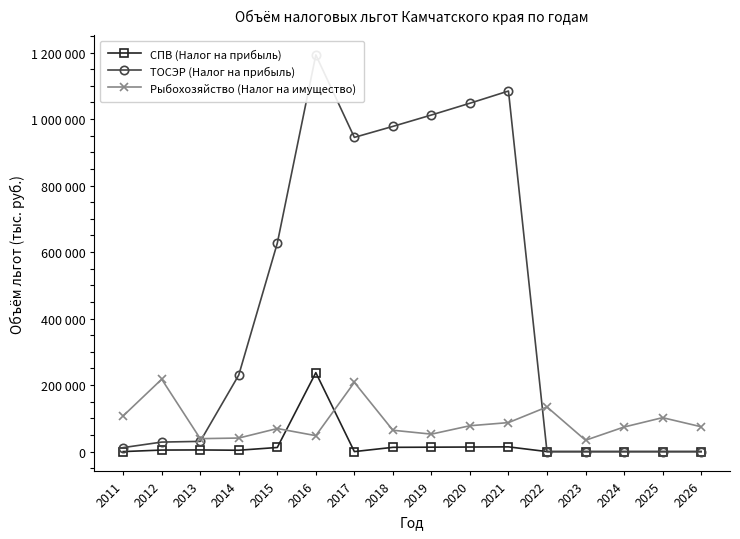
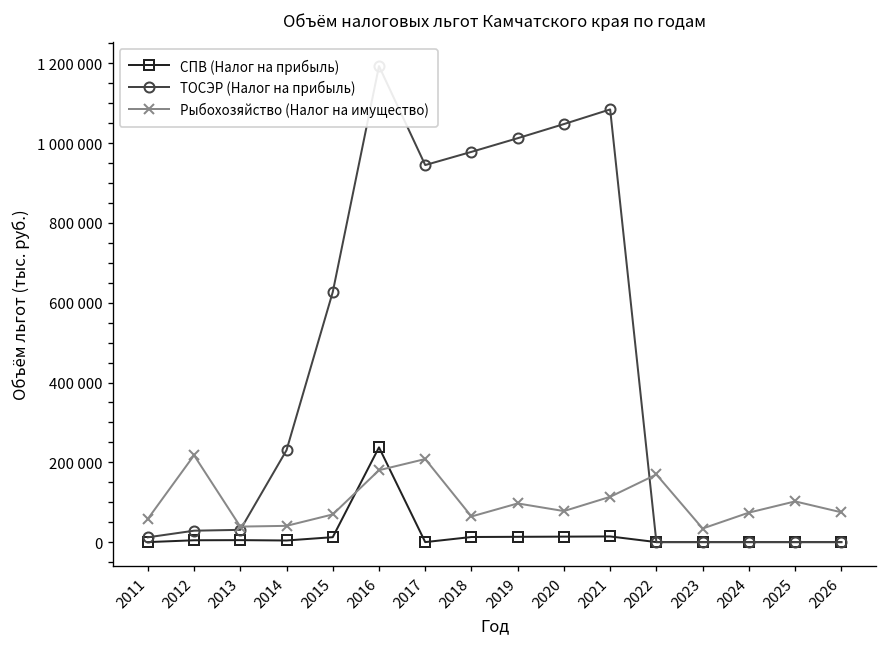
  {
    "Рыбохозяйство (Налог на имущество)": {
-     "2011": 110000,
+     "2011": 60000,
      "2012": 220000,
      "2013": 40000,
      "2014": 40000,
      "2015": 70000,
-     "2016": 50000,
+     "2016": 180000,
      "2017": 210000,
      "2018": 60000,
-     "2019": 50000,
+     "2019": 100000,
      "2020": 80000,
-     "2021": 90000,
-     "2022": 130000,
+     "2021": 110000,
+     "2022": 170000,
      "2023": 30000,
      "2024": 70000,
      "2025": 100000,
      "2026": 70000
    }
  }
